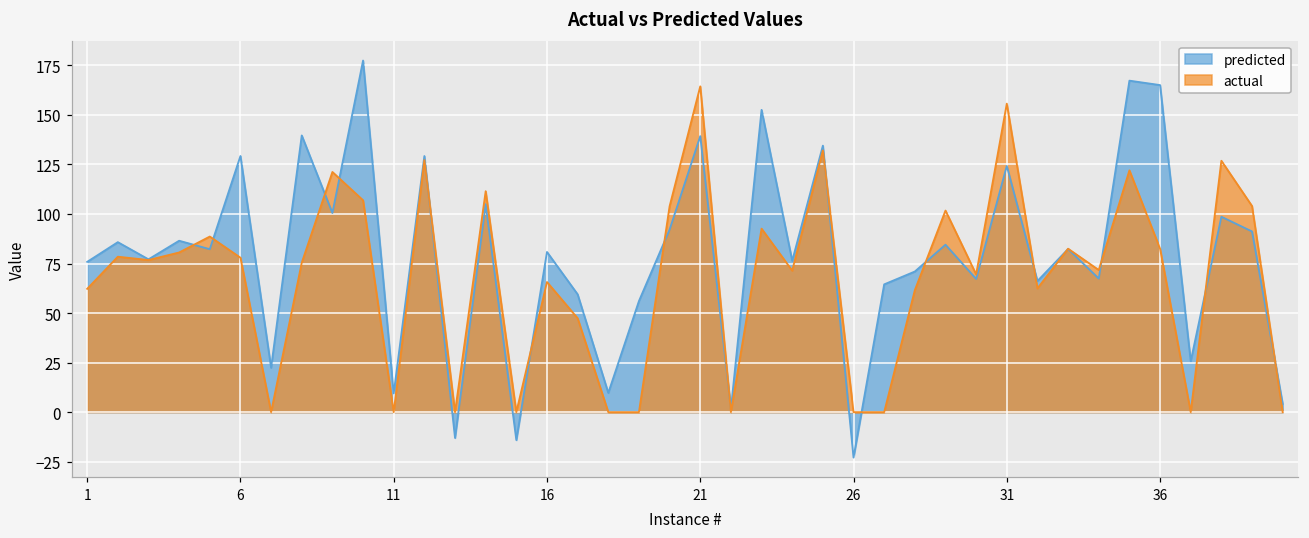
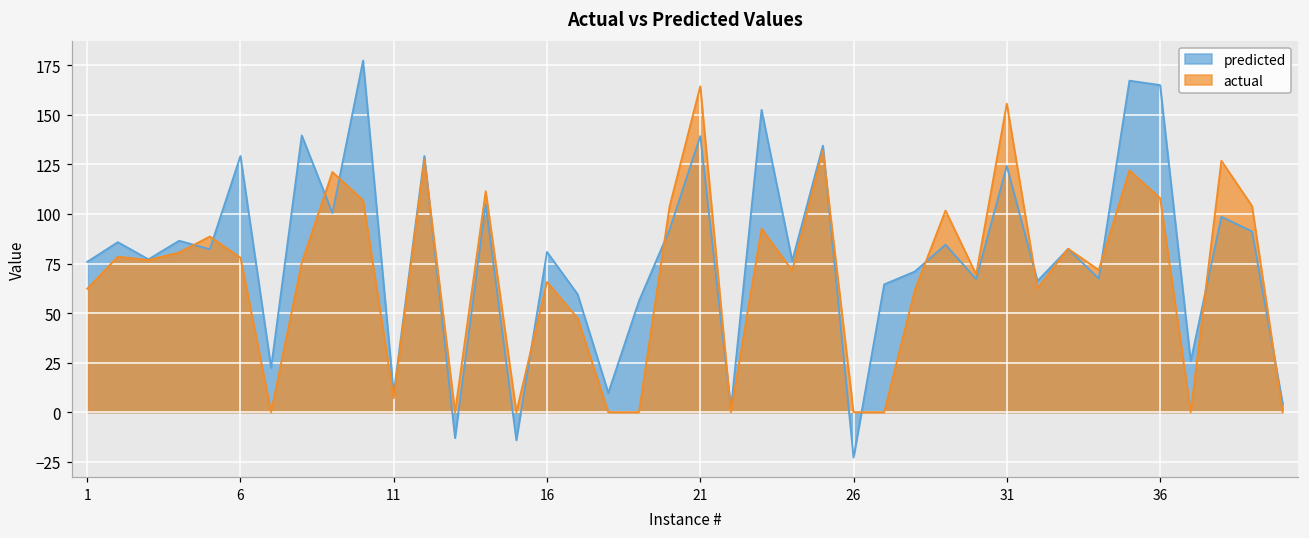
  {
    "actual": {
      "1": 62,
      "6": 78,
-     "11": 0,
+     "11": 7,
      "16": 66,
      "21": 164,
      "31": 156,
-     "36": 82
+     "36": 108
    }
  }
